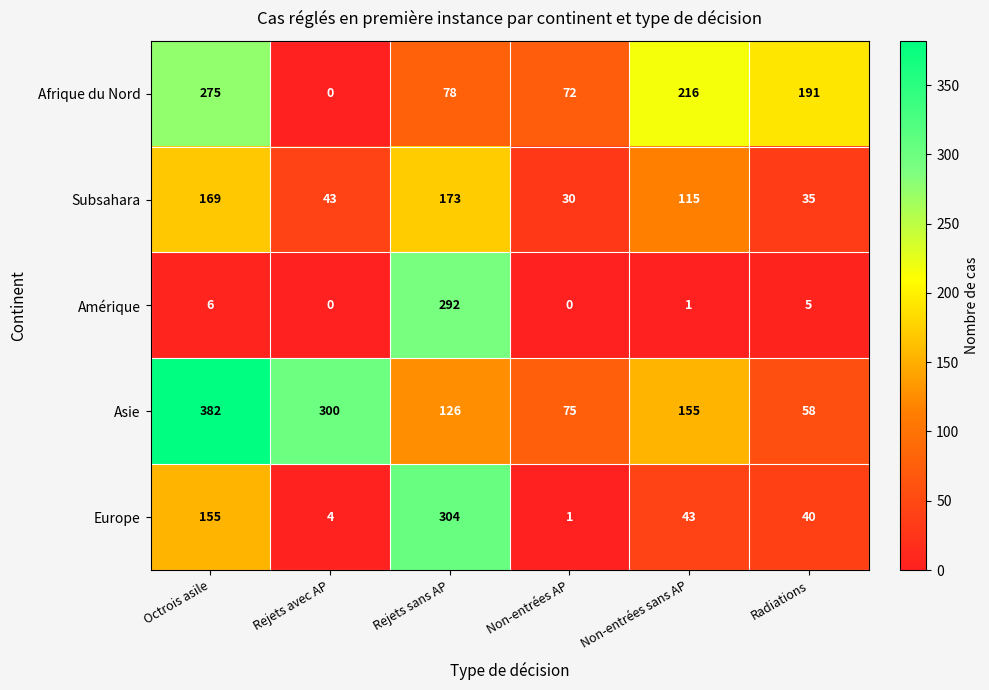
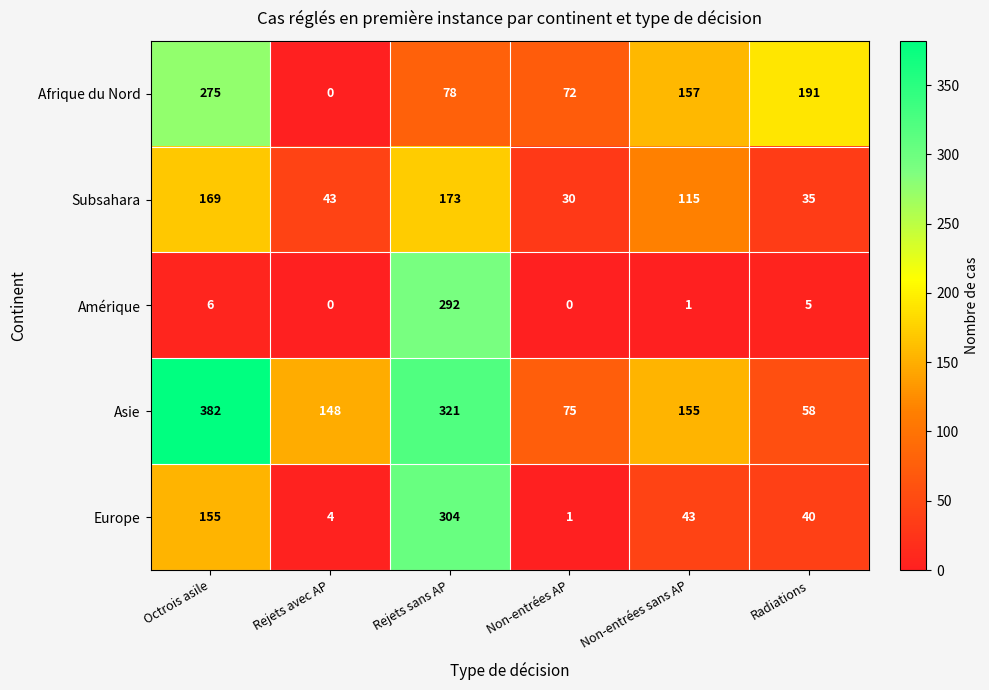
  {
    "Afrique du Nord": {
      "Octrois asile": 275,
      "Rejets avec AP": 0,
      "Rejets sans AP": 78,
      "Non-entrées AP": 72,
-     "Non-entrées sans AP": 216,
+     "Non-entrées sans AP": 157,
      "Radiations": 191
    },
    "Subsahara": {
      "Octrois asile": 169,
      "Rejets avec AP": 43,
      "Rejets sans AP": 173,
      "Non-entrées AP": 30,
      "Non-entrées sans AP": 115,
      "Radiations": 35
    },
    "Amérique": {
      "Octrois asile": 6,
      "Rejets avec AP": 0,
      "Rejets sans AP": 292,
      "Non-entrées AP": 0,
      "Non-entrées sans AP": 1,
      "Radiations": 5
    },
    "Asie": {
      "Octrois asile": 382,
-     "Rejets avec AP": 300,
-     "Rejets sans AP": 126,
+     "Rejets avec AP": 148,
+     "Rejets sans AP": 321,
      "Non-entrées AP": 75,
      "Non-entrées sans AP": 155,
      "Radiations": 58
    },
    "Europe": {
      "Octrois asile": 155,
      "Rejets avec AP": 4,
      "Rejets sans AP": 304,
      "Non-entrées AP": 1,
      "Non-entrées sans AP": 43,
      "Radiations": 40
    }
  }
